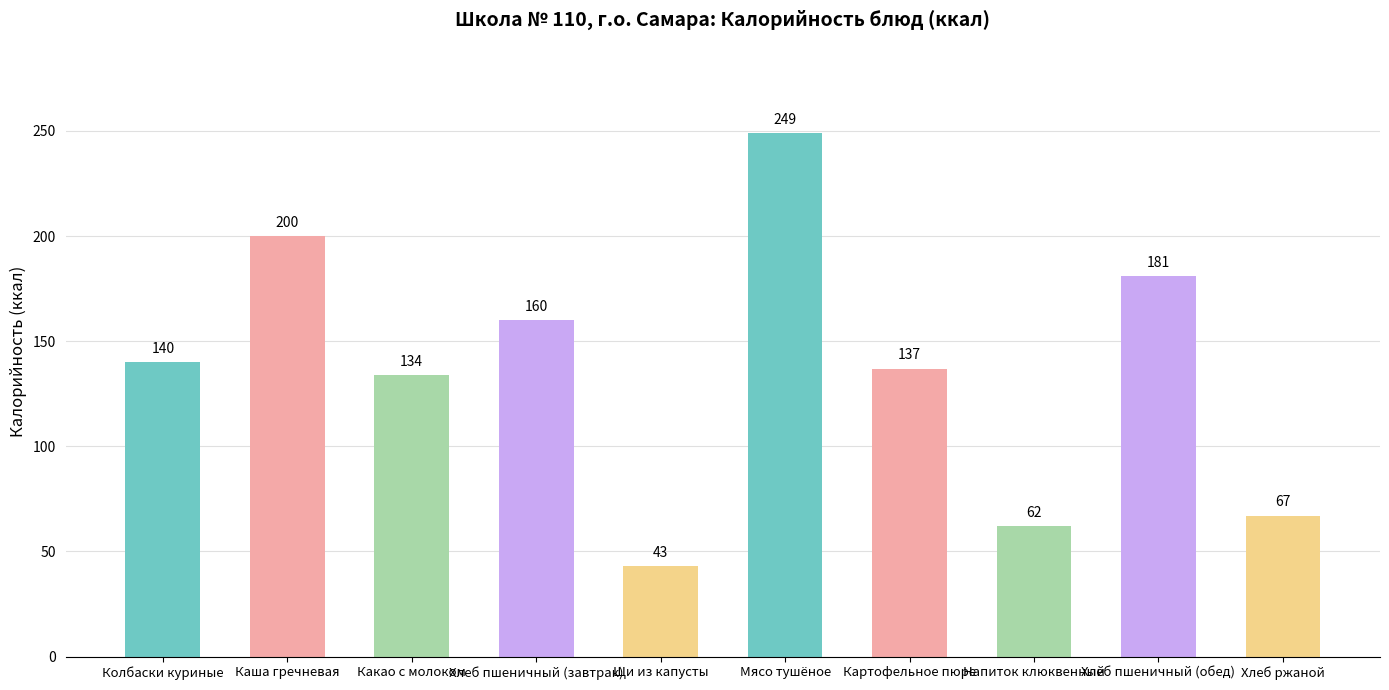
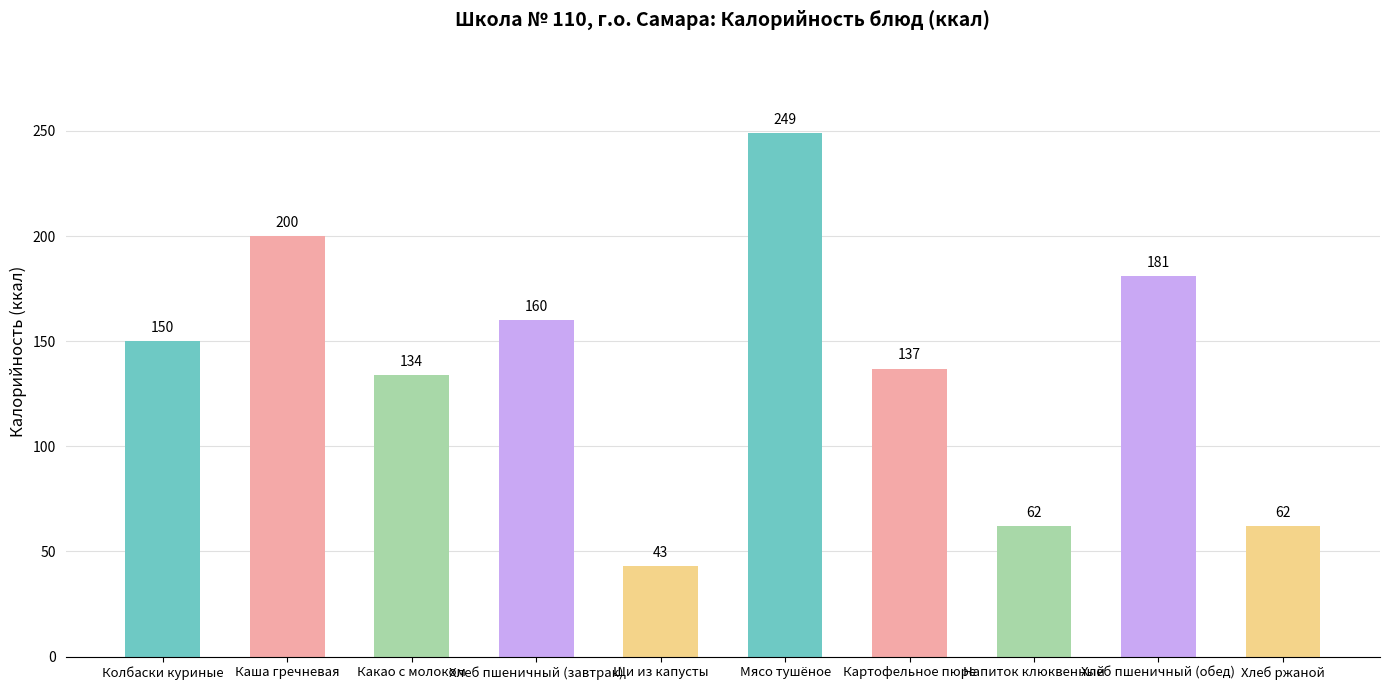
  {
-   "Колбаски куриные": 140,
+   "Колбаски куриные": 150,
    "Каша гречневая": 200,
    "Хлеб пшеничный (завтрак)": 160,
    "Щи из капусты": 43,
    "Мясо тушёное": 249,
    "Картофельное пюре": 137,
-   "Хлеб ржаной": 67
+   "Хлеб ржаной": 62
  }
